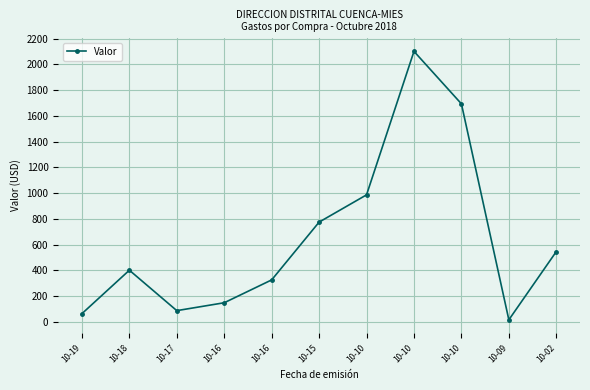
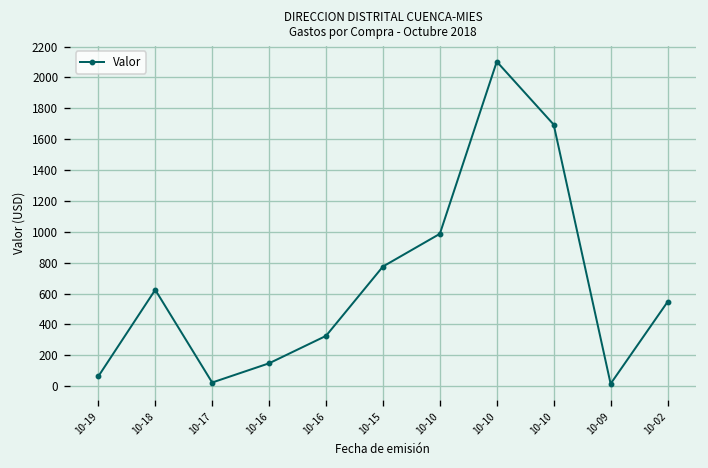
  {
    "10-19": 60,
-   "10-18": 400,
-   "10-17": 90,
+   "10-18": 620,
+   "10-17": 20,
    "10-15": 770,
    "10-09": 20,
    "10-02": 550
  }
